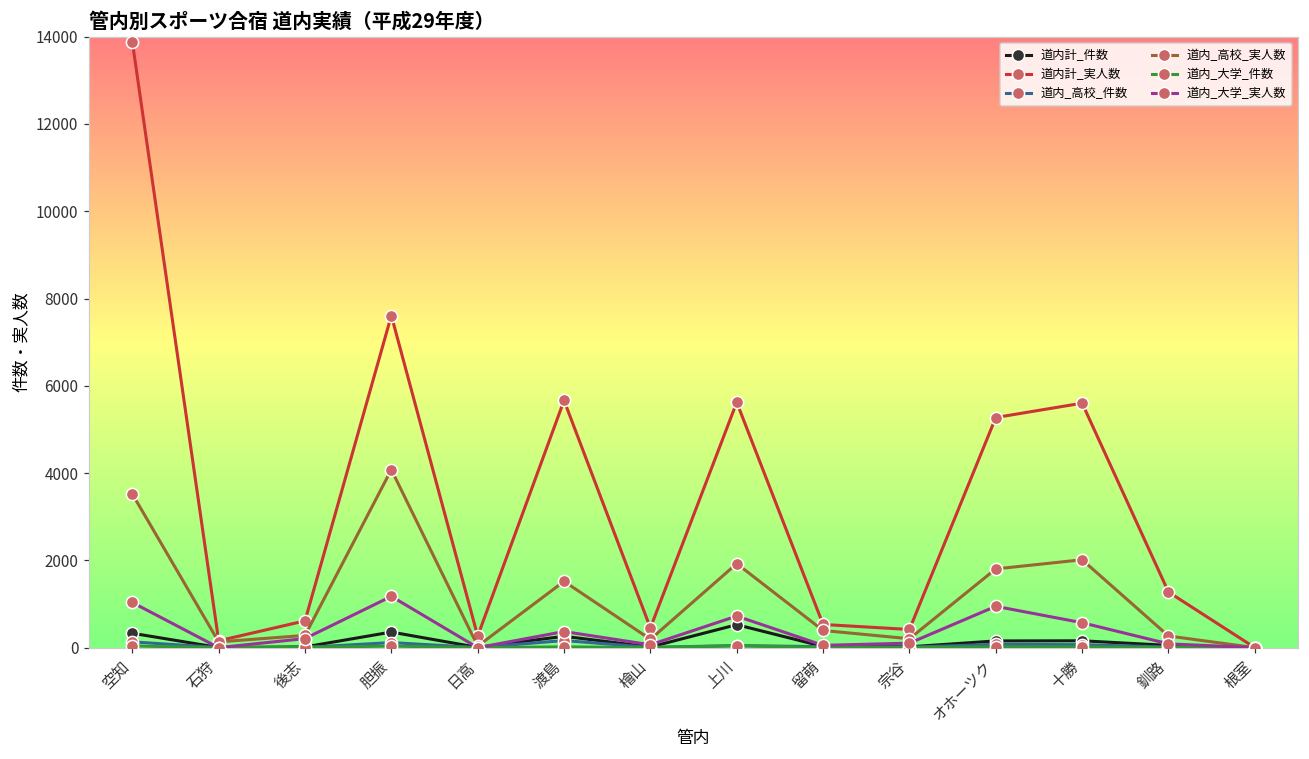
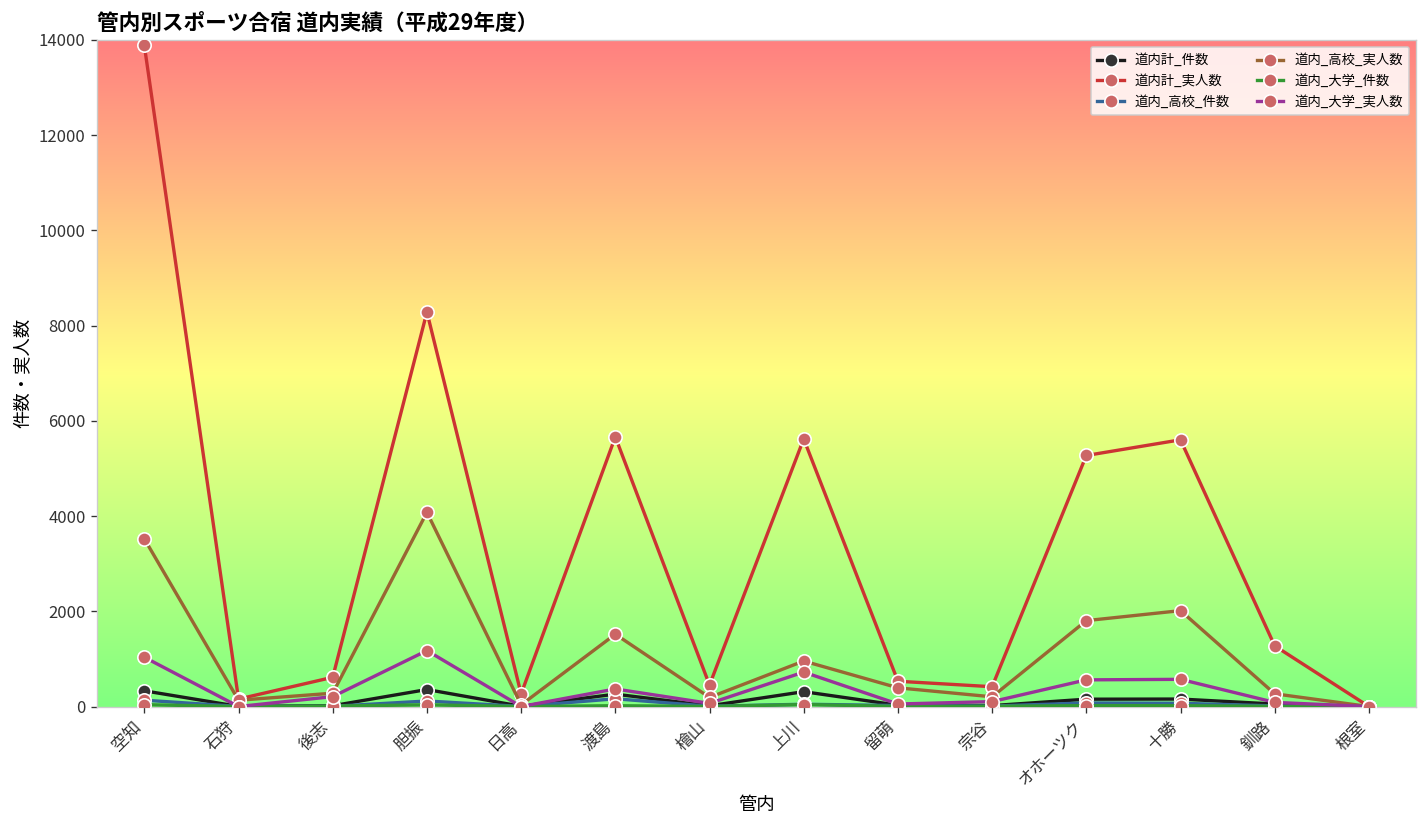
  {
    "道内計_件数": {
      "空知": 300,
      "胆振": 400,
      "渡島": 300,
-     "上川": 500,
+     "上川": 300,
      "オホーツク": 200,
      "十勝": 200
    },
    "道内計_実人数": {
      "空知": 13900,
      "後志": 600,
-     "胆振": 7600,
+     "胆振": 8300,
      "日高": 300,
      "渡島": 5700,
      "檜山": 500,
      "上川": 5600,
      "留萌": 500,
      "宗谷": 400,
      "オホーツク": 5300,
      "十勝": 5600,
      "釧路": 1300
    },
    "道内_高校_件数": {
      "空知": 100,
      "胆振": 100,
      "渡島": 200
    },
    "道内_高校_実人数": {
      "空知": 3500,
      "後志": 300,
      "胆振": 4100,
      "渡島": 1500,
      "檜山": 200,
-     "上川": 1900,
+     "上川": 1000,
      "留萌": 400,
      "宗谷": 200,
      "オホーツク": 1800,
      "十勝": 2000,
      "釧路": 300
    },
    "道内_大学_件数": {
      "空知": 0,
      "胆振": 0,
      "渡島": 0
    },
    "道内_大学_実人数": {
      "空知": 1000,
      "後志": 200,
      "胆振": 1200,
      "渡島": 400,
      "上川": 700,
      "宗谷": 100,
-     "オホーツク": 900,
+     "オホーツク": 600,
      "十勝": 600
    }
  }
